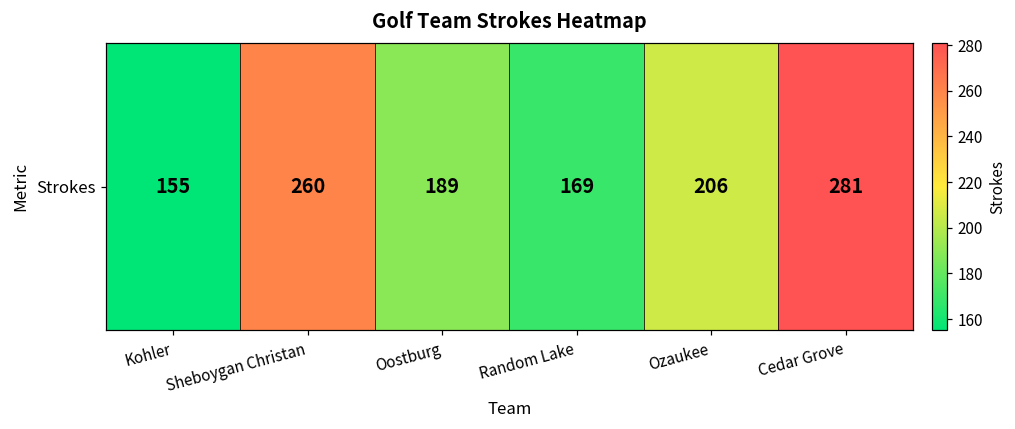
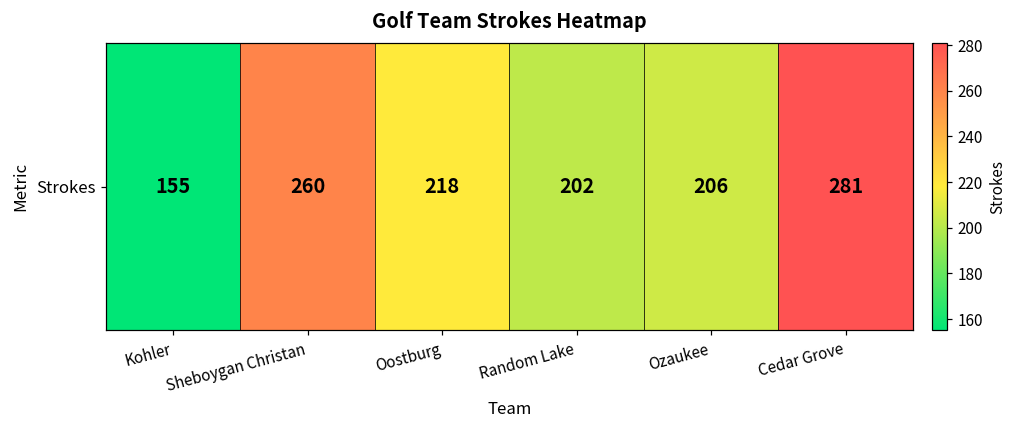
  {
    "Strokes": {
      "Kohler": 155,
      "Sheboygan Christan": 260,
-     "Oostburg": 189,
-     "Random Lake": 169,
+     "Oostburg": 218,
+     "Random Lake": 202,
      "Ozaukee": 206,
      "Cedar Grove": 281
    }
  }
